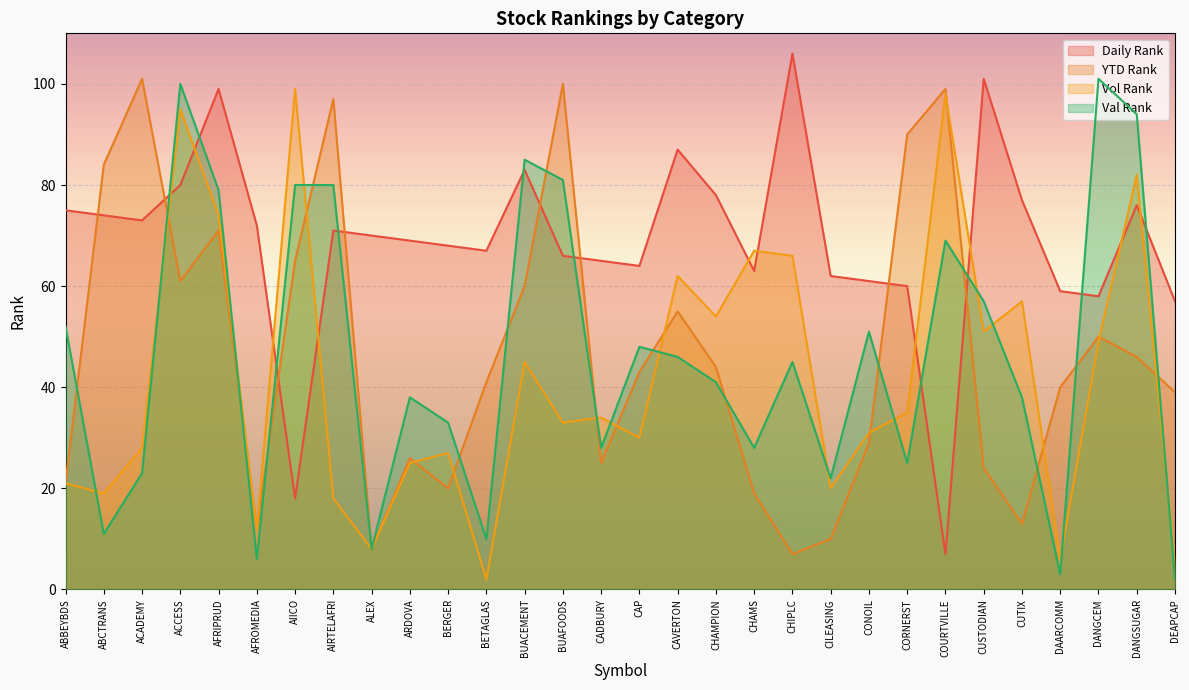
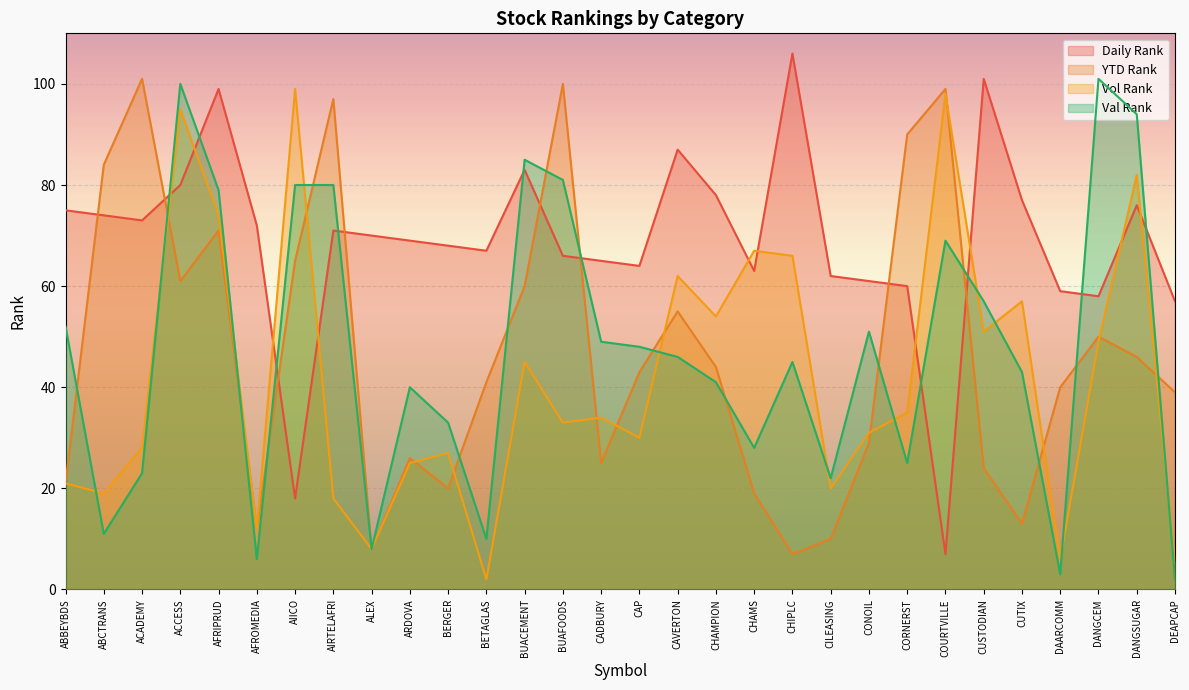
  {
    "Val Rank": {
      "ABBEYBDS": 52,
      "ABCTRANS": 11,
      "ACADEMY": 23,
      "ACCESS": 100,
      "AFRIPRUD": 79,
      "AFROMEDIA": 6,
      "AIICO": 80,
      "AIRTELAFRI": 80,
-     "ARDOVA": 38,
+     "ARDOVA": 40,
      "BERGER": 33,
      "BETAGLAS": 10,
      "BUACEMENT": 85,
      "BUAFOODS": 81,
-     "CADBURY": 28,
+     "CADBURY": 49,
      "CAP": 48,
      "CAVERTON": 46,
      "CHAMPION": 41,
      "CHAMS": 28,
      "CHIPLC": 45,
      "CILEASING": 22,
      "CONOIL": 51,
      "CORNERST": 25,
      "COURTVILLE": 69,
      "CUSTODIAN": 57,
-     "CUTIX": 38,
+     "CUTIX": 43,
      "DAARCOMM": 3,
      "DEAPCAP": 2
    }
  }
